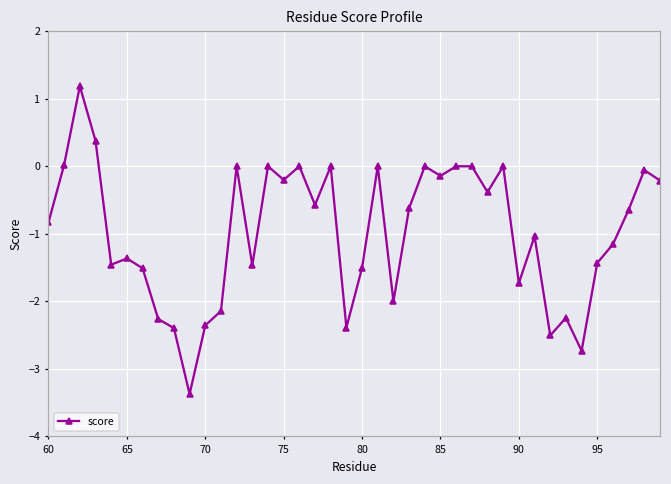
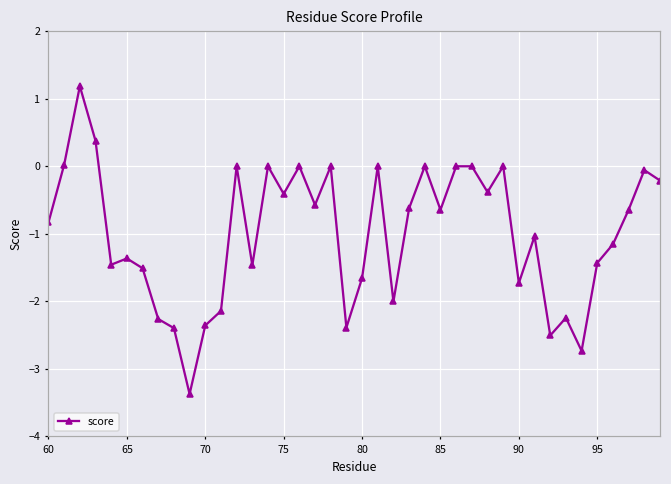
  {
    "60": -0.8,
    "65": -1.4,
    "70": -2.4,
-   "75": -0.2,
-   "80": -1.5,
-   "85": -0.1,
+   "75": -0.4,
+   "80": -1.7,
+   "85": -0.6,
    "90": -1.7,
    "95": -1.4
  }
